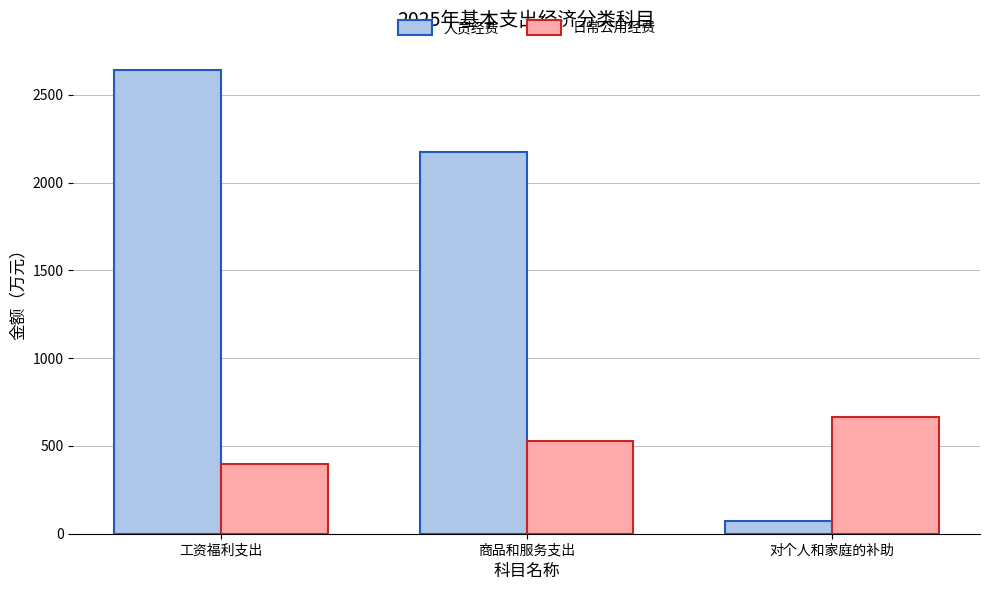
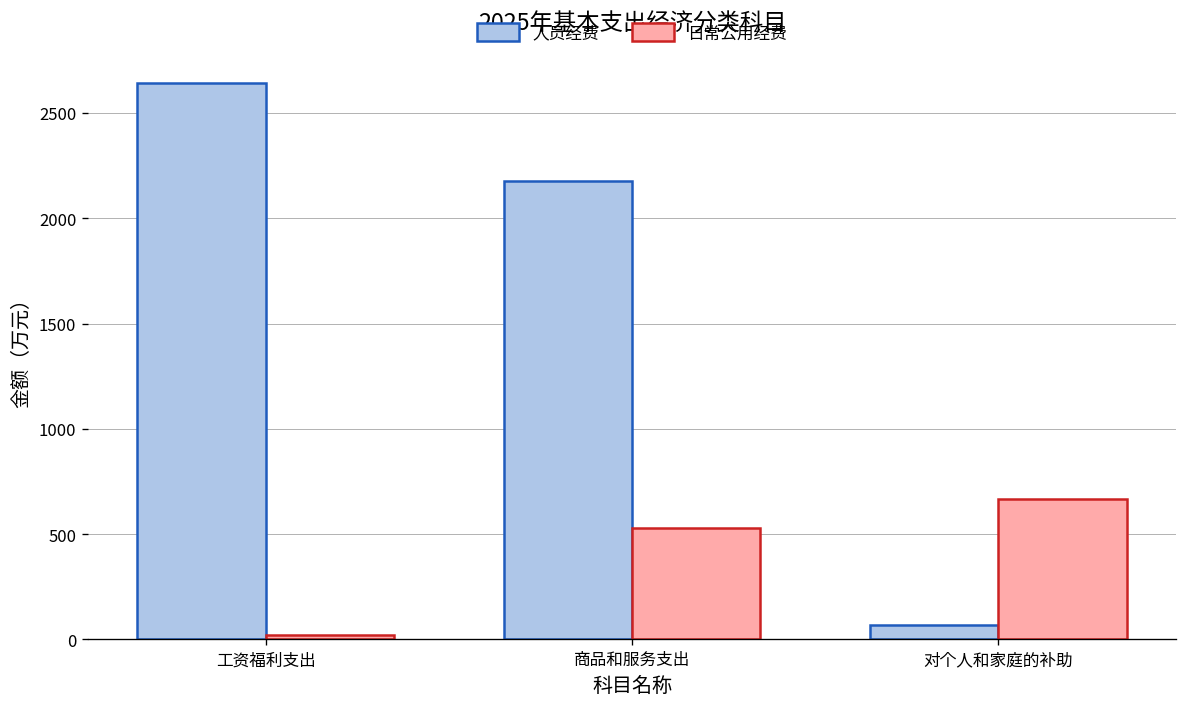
  {
    "人员经费": {
      "工资福利支出": 2640,
      "商品和服务支出": 2180,
      "对个人和家庭的补助": 70
    },
    "日常公用经费": {
-     "工资福利支出": 400,
+     "工资福利支出": 20,
      "商品和服务支出": 530,
      "对个人和家庭的补助": 670
    }
  }
